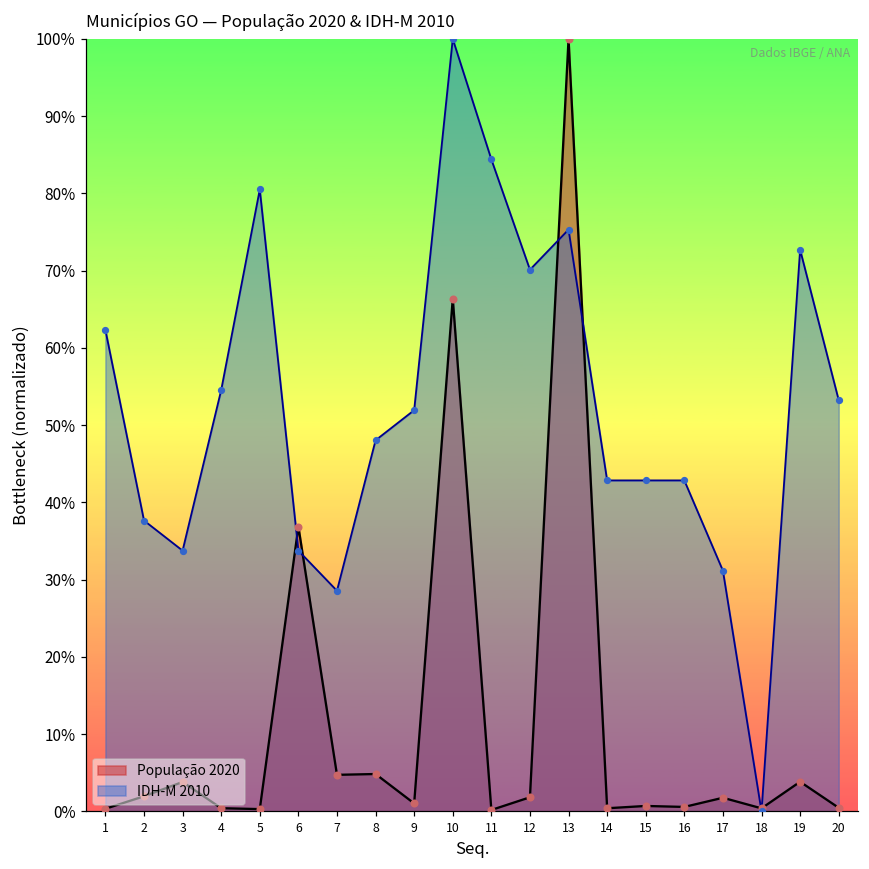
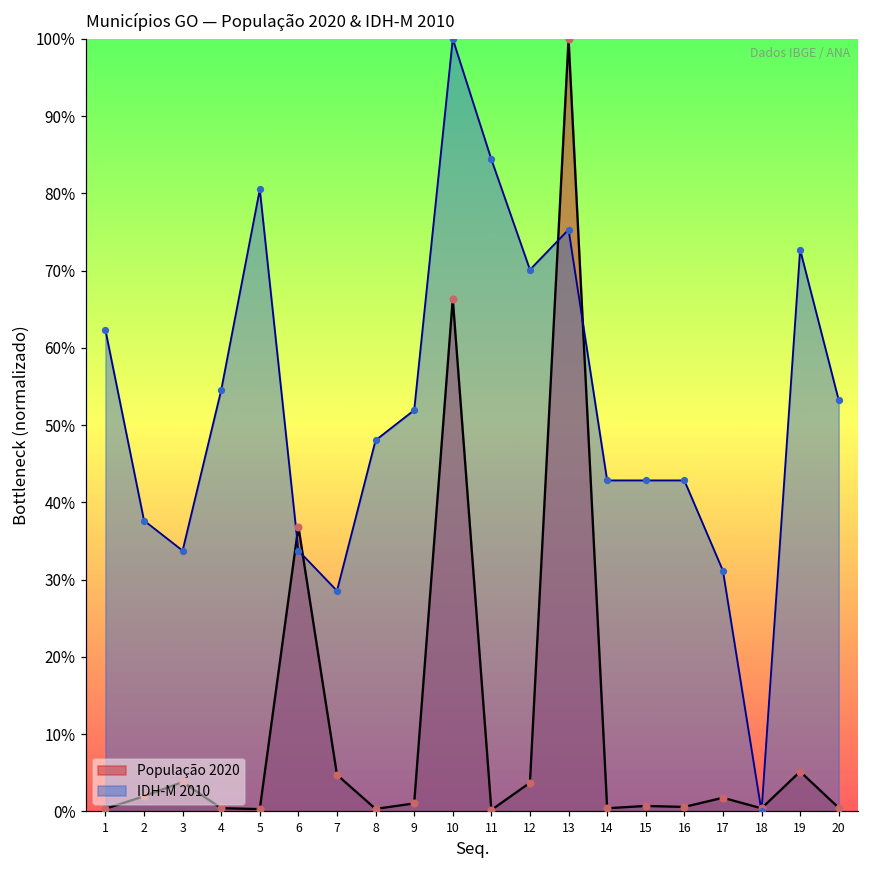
  {
    "População 2020": {
      "1": "0%",
      "4": "0%",
      "5": "0%",
      "6": "37%",
      "7": "5%",
-     "8": "5%",
+     "8": "0%",
      "9": "1%",
      "10": "66%",
      "11": "0%",
-     "12": "2%",
+     "12": "4%",
      "13": "100%",
      "14": "0%",
      "15": "1%",
      "16": "1%",
      "17": "2%",
      "18": "0%",
-     "19": "4%",
+     "19": "5%",
      "20": "0%"
    },
    "IDH-M 2010": {
      "1": "62%",
      "2": "38%",
      "3": "34%",
      "4": "55%",
      "5": "81%",
      "6": "34%",
      "7": "29%",
      "8": "48%",
      "9": "52%",
      "10": "100%",
      "11": "84%",
      "12": "70%",
      "13": "75%",
      "14": "43%",
      "15": "43%",
      "16": "43%",
      "17": "31%",
      "18": "0%",
      "19": "73%",
      "20": "53%"
    }
  }
